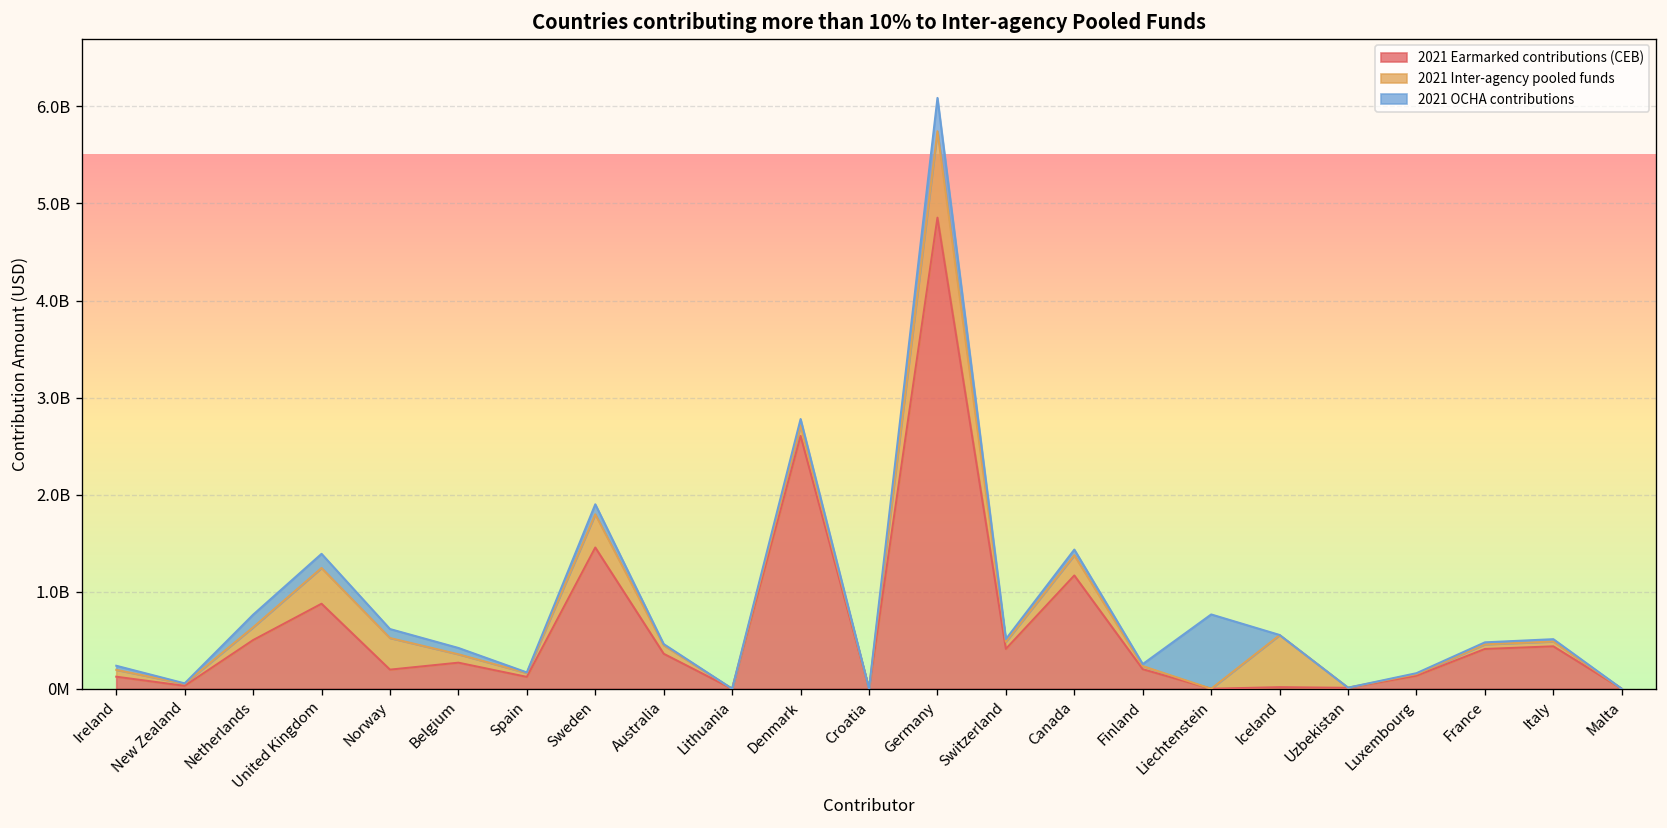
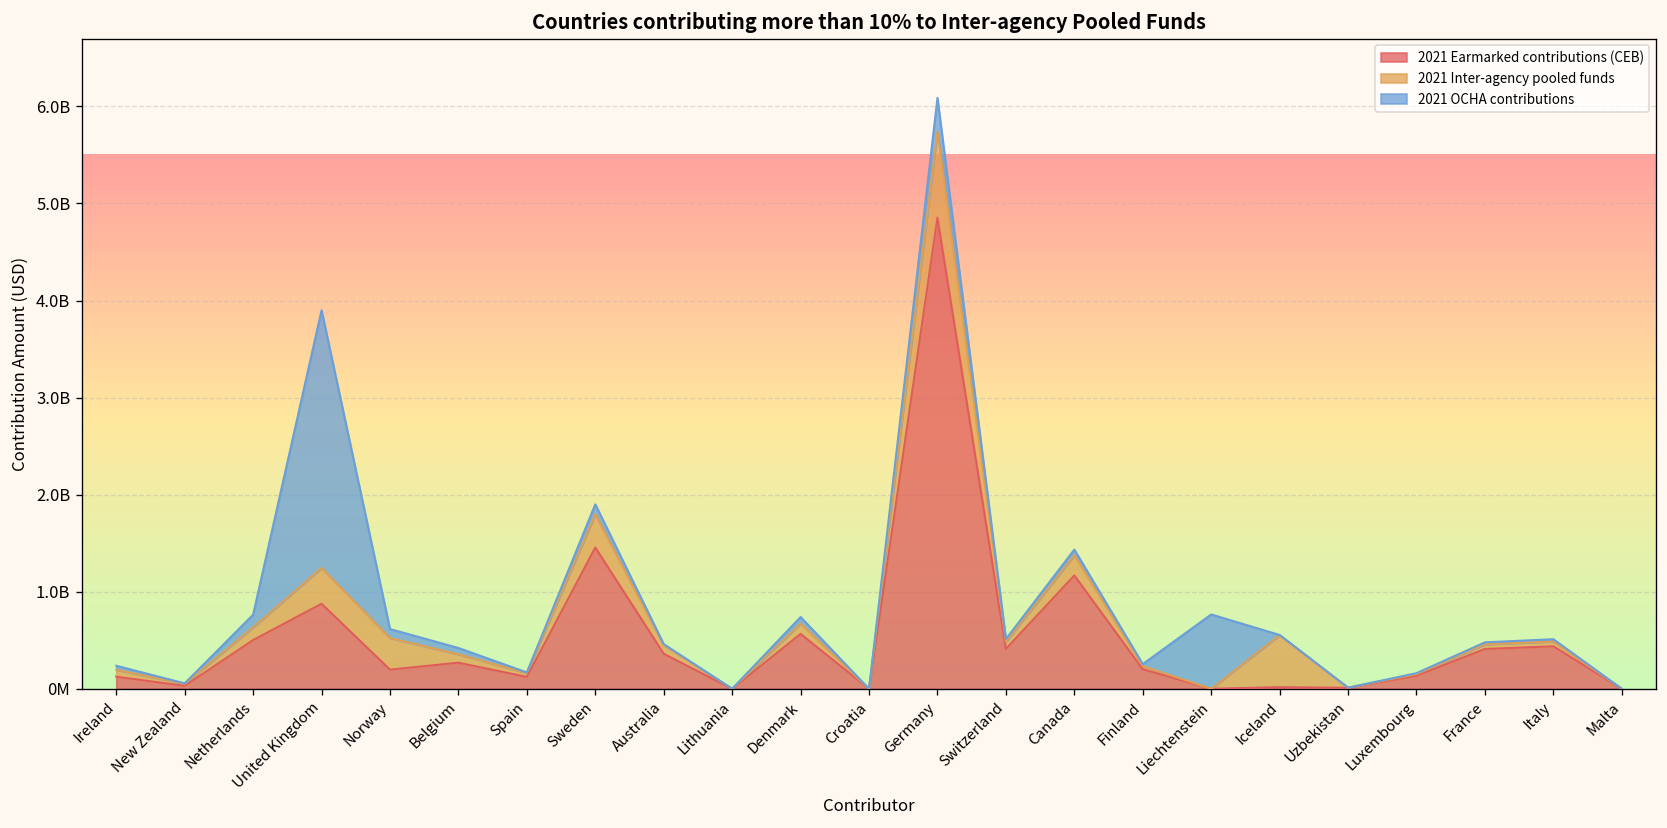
  {
    "2021 Earmarked contributions (CEB)": {
      "Ireland": 100000000,
      "Netherlands": 500000000,
      "United Kingdom": 900000000,
      "Norway": 200000000,
      "Belgium": 300000000,
      "Spain": 100000000,
      "Sweden": 1500000000,
      "Australia": 400000000,
-     "Denmark": 2600000000,
+     "Denmark": 600000000,
      "Germany": 4900000000,
      "Switzerland": 400000000,
      "Canada": 1200000000,
      "Finland": 200000000,
      "Iceland": 0,
      "France": 400000000,
      "Italy": 400000000
    },
    "2021 Inter-agency pooled funds": {
      "Ireland": 100000000,
      "Netherlands": 100000000,
      "United Kingdom": 400000000,
      "Norway": 300000000,
      "Belgium": 100000000,
      "Sweden": 300000000,
      "Denmark": 100000000,
      "Germany": 900000000,
      "Canada": 200000000
    },
    "2021 OCHA contributions": {
      "Ireland": 0,
      "Netherlands": 100000000,
-     "United Kingdom": 100000000,
+     "United Kingdom": 2700000000,
      "Norway": 100000000,
      "Belgium": 100000000,
      "Sweden": 100000000,
      "Denmark": 100000000,
      "Germany": 300000000,
      "Canada": 100000000,
      "Liechtenstein": 800000000
    }
  }
